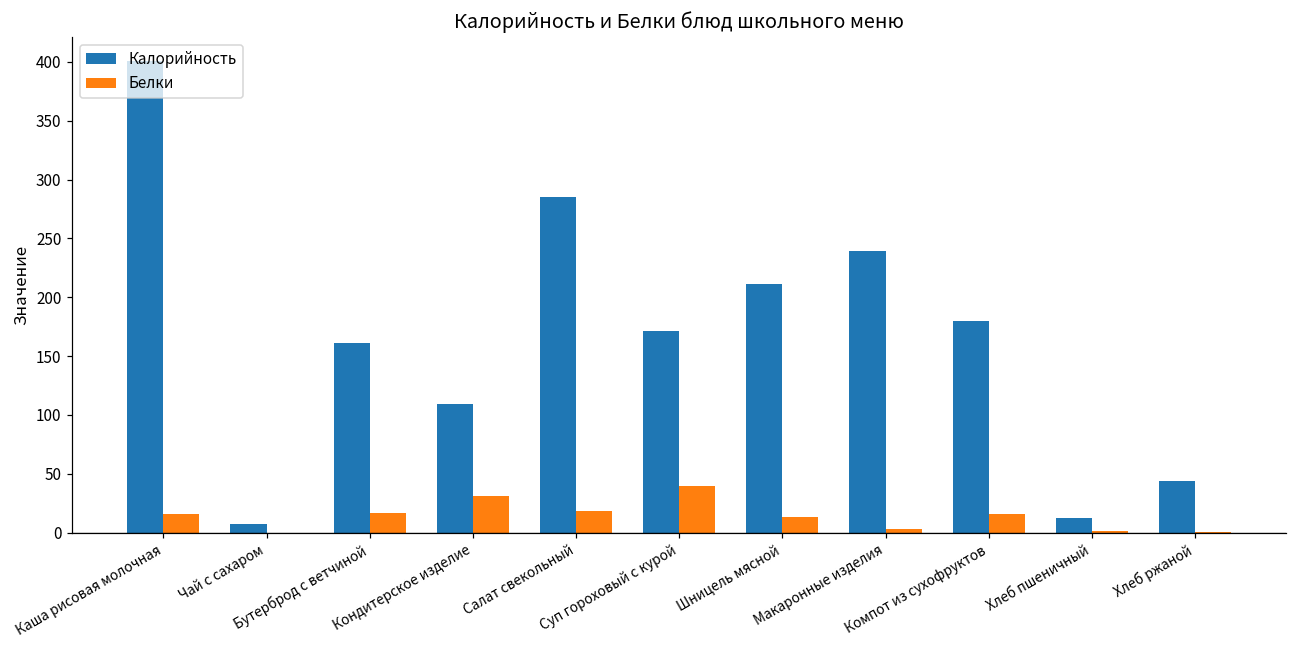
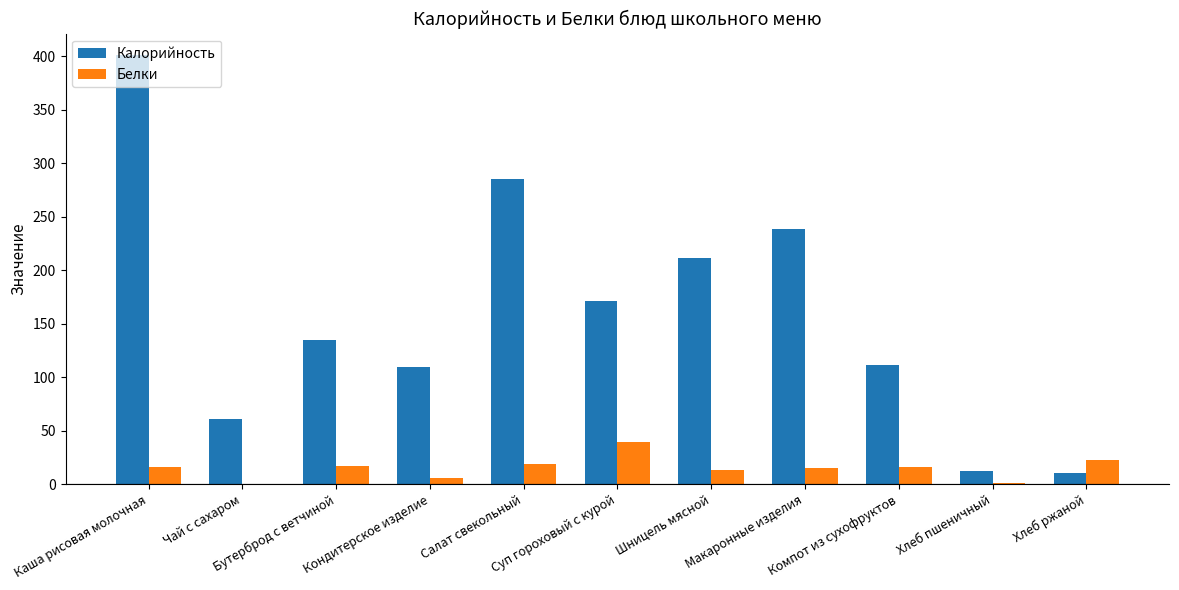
  {
    "Калорийность": {
-     "Чай с сахаром": 8,
-     "Бутерброд с ветчиной": 161,
+     "Чай с сахаром": 61,
+     "Бутерброд с ветчиной": 134,
      "Кондитерское изделие": 109,
      "Салат свекольный": 285,
      "Суп гороховый с курой": 171,
      "Шницель мясной": 211,
      "Макаронные изделия": 239,
-     "Компот из сухофруктов": 180,
+     "Компот из сухофруктов": 112,
      "Хлеб пшеничный": 12,
-     "Хлеб ржаной": 44
+     "Хлеб ржаной": 10
    },
    "Белки": {
      "Каша рисовая молочная": 16,
      "Чай с сахаром": 0,
      "Бутерброд с ветчиной": 17,
-     "Кондитерское изделие": 31,
+     "Кондитерское изделие": 6,
      "Салат свекольный": 19,
      "Суп гороховый с курой": 40,
      "Шницель мясной": 13,
-     "Макаронные изделия": 3,
+     "Макаронные изделия": 15,
      "Компот из сухофруктов": 16,
-     "Хлеб ржаной": 1
+     "Хлеб ржаной": 22
    }
  }
